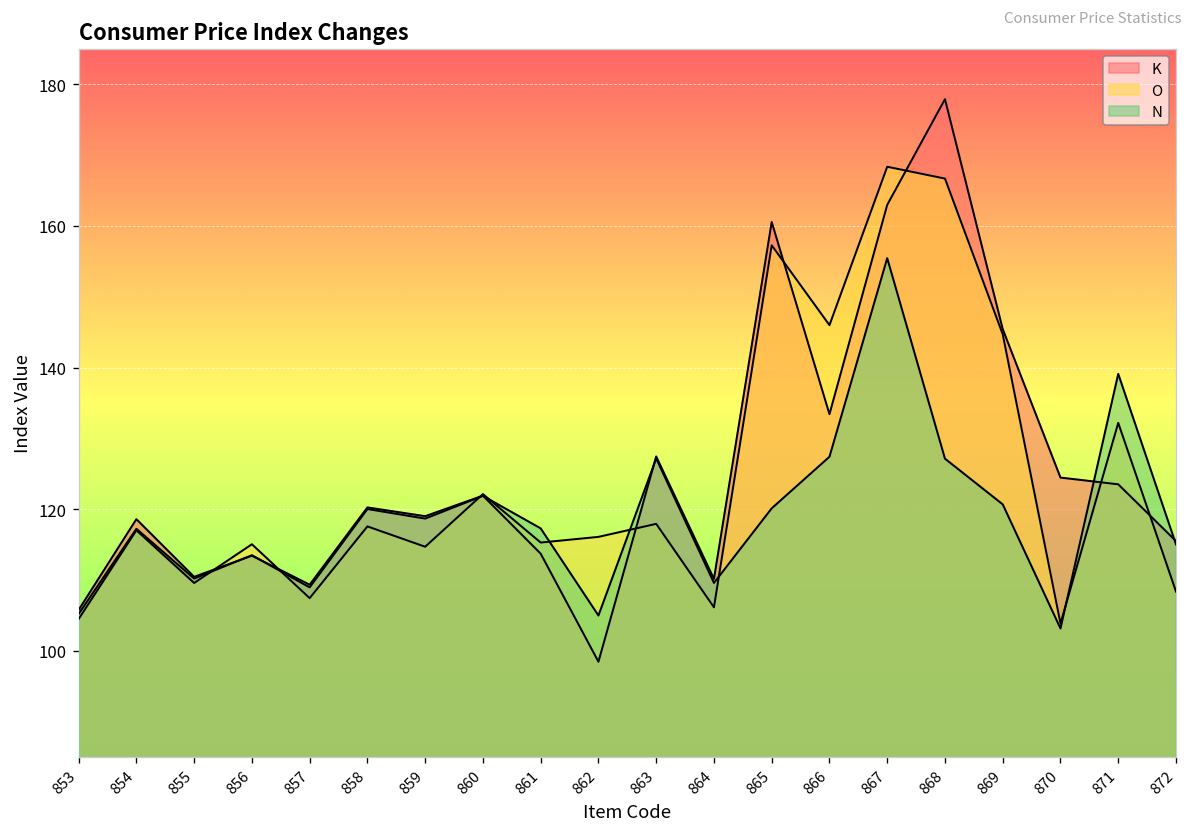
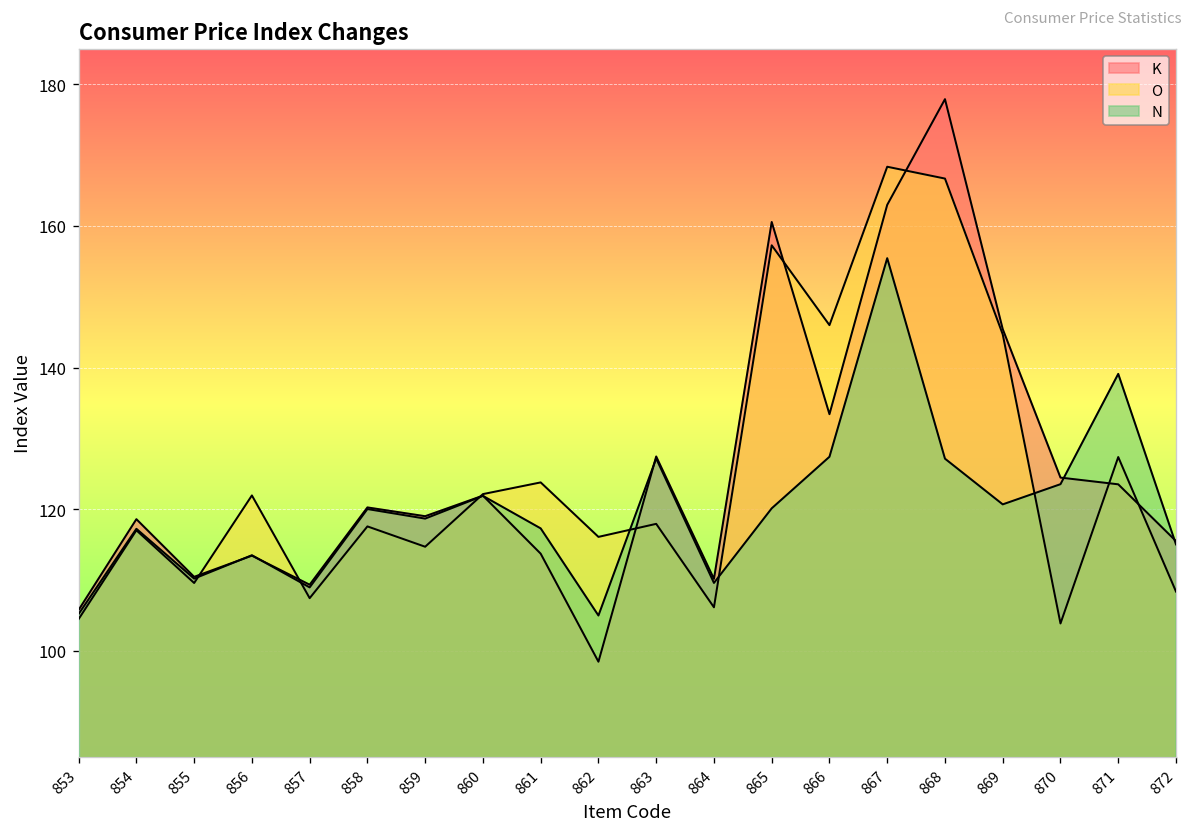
  {
    "K": {
      "853": 106,
      "854": 119,
      "861": 114,
      "862": 99,
      "864": 110,
      "865": 161,
      "866": 133,
      "867": 163,
      "868": 178,
      "869": 145,
      "870": 125,
      "871": 124,
      "872": 116
    },
    "O": {
      "853": 105,
      "855": 110,
-     "856": 115,
+     "856": 122,
      "857": 107,
      "858": 118,
      "859": 115,
-     "861": 115,
+     "861": 124,
      "862": 116,
      "863": 118,
      "864": 106,
      "865": 157,
      "866": 146,
      "867": 168,
      "868": 167,
      "869": 145,
      "870": 104,
-     "871": 132,
+     "871": 127,
      "872": 108
    },
    "N": {
      "853": 105,
      "861": 117,
      "862": 105,
      "864": 110,
      "865": 120,
      "866": 127,
      "867": 155,
      "868": 127,
      "869": 121,
-     "870": 103,
+     "870": 124,
      "871": 139,
      "872": 115
    }
  }
